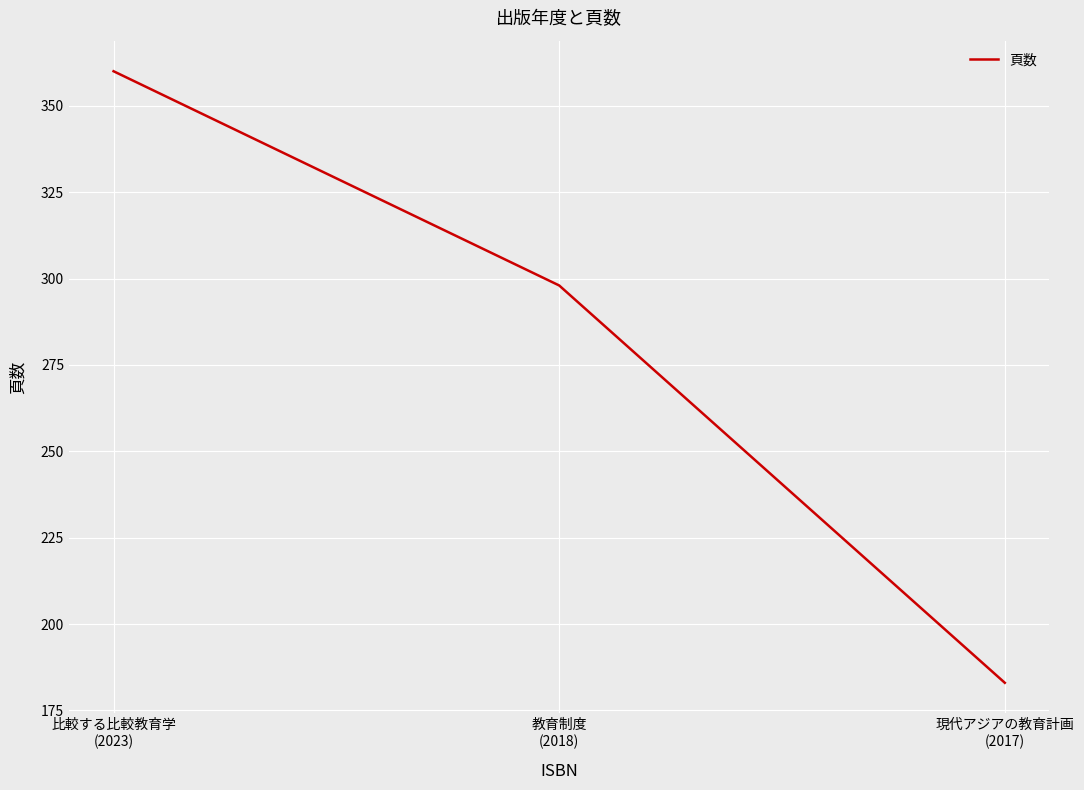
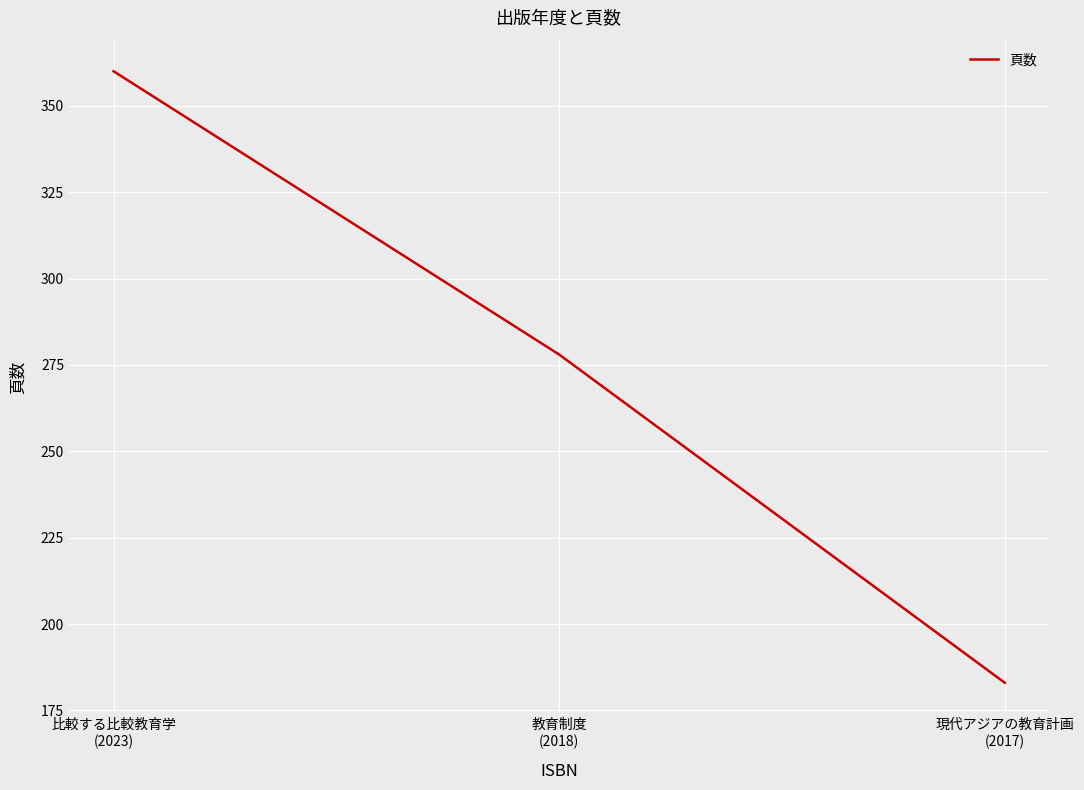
  {
    "比較する比較教育学 (2023)": 360,
-   "教育制度 (2018)": 298,
+   "教育制度 (2018)": 278,
    "現代アジアの教育計画 (2017)": 183
  }
